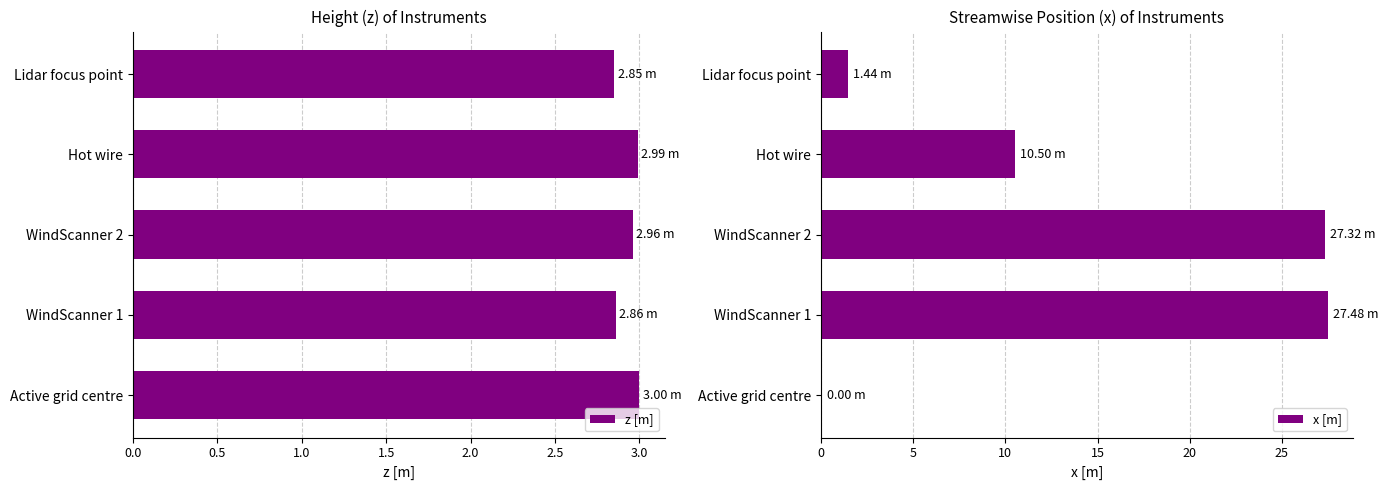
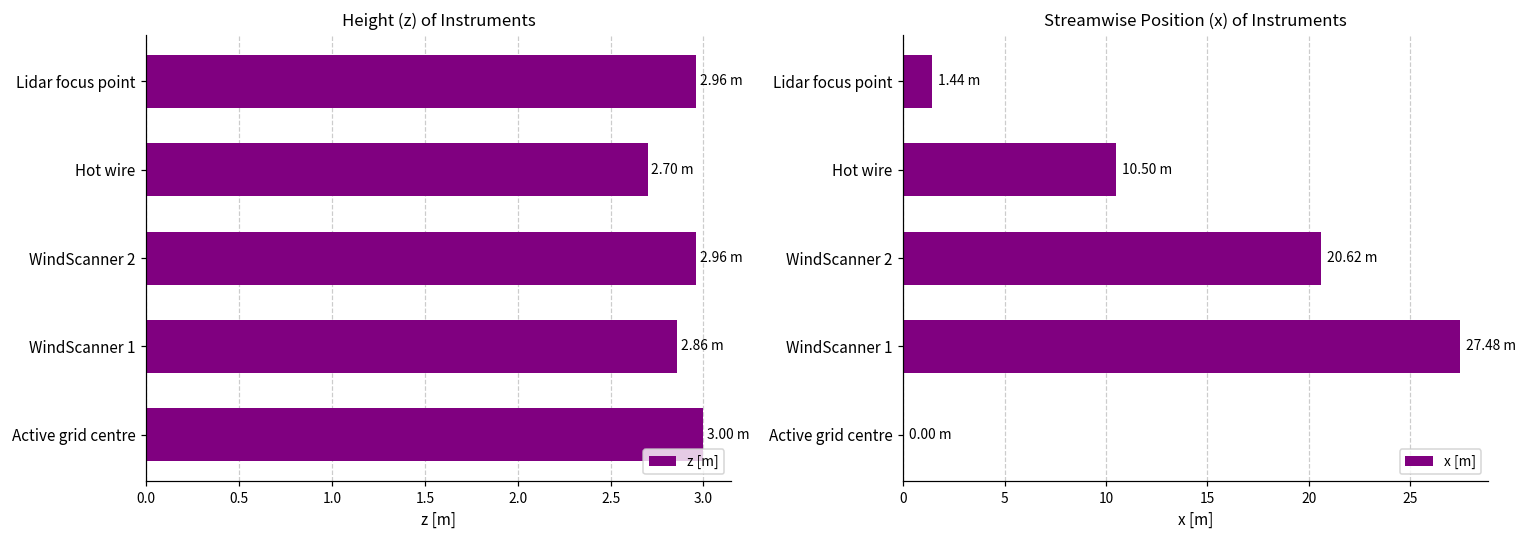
  {
    "Height (z) of Instruments": {
-     "Lidar focus point": 2.85,
-     "Hot wire": 2.99,
+     "Lidar focus point": 2.96,
+     "Hot wire": 2.70,
      "WindScanner 2": 2.96,
      "WindScanner 1": 2.86,
      "Active grid centre": 3.00
    },
    "Streamwise Position (x) of Instruments": {
      "Lidar focus point": 1.44,
      "Hot wire": 10.50,
-     "WindScanner 2": 27.32,
+     "WindScanner 2": 20.62,
      "WindScanner 1": 27.48,
      "Active grid centre": 0.00
    }
  }
